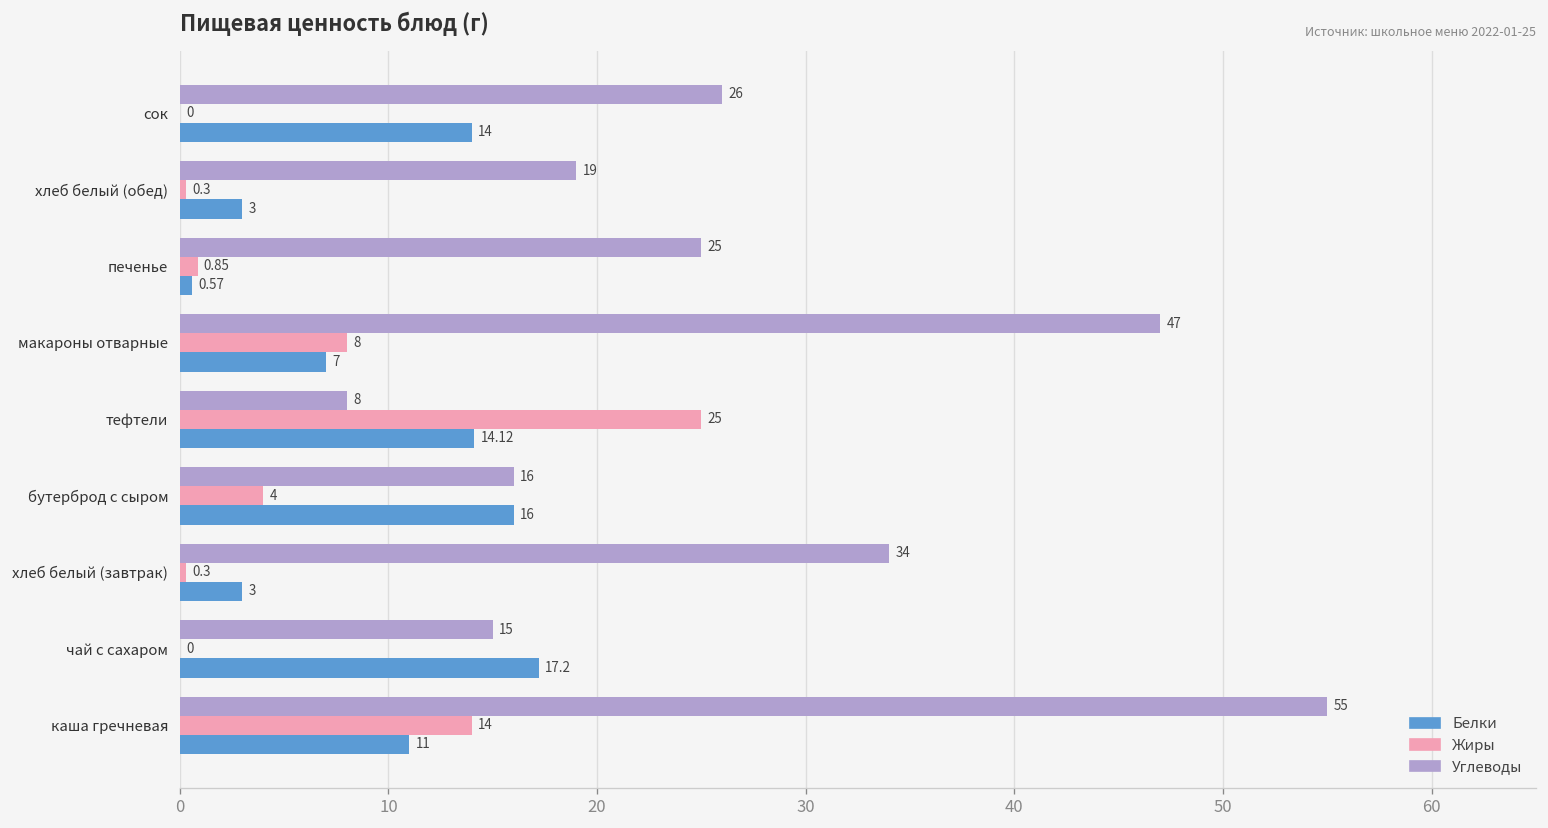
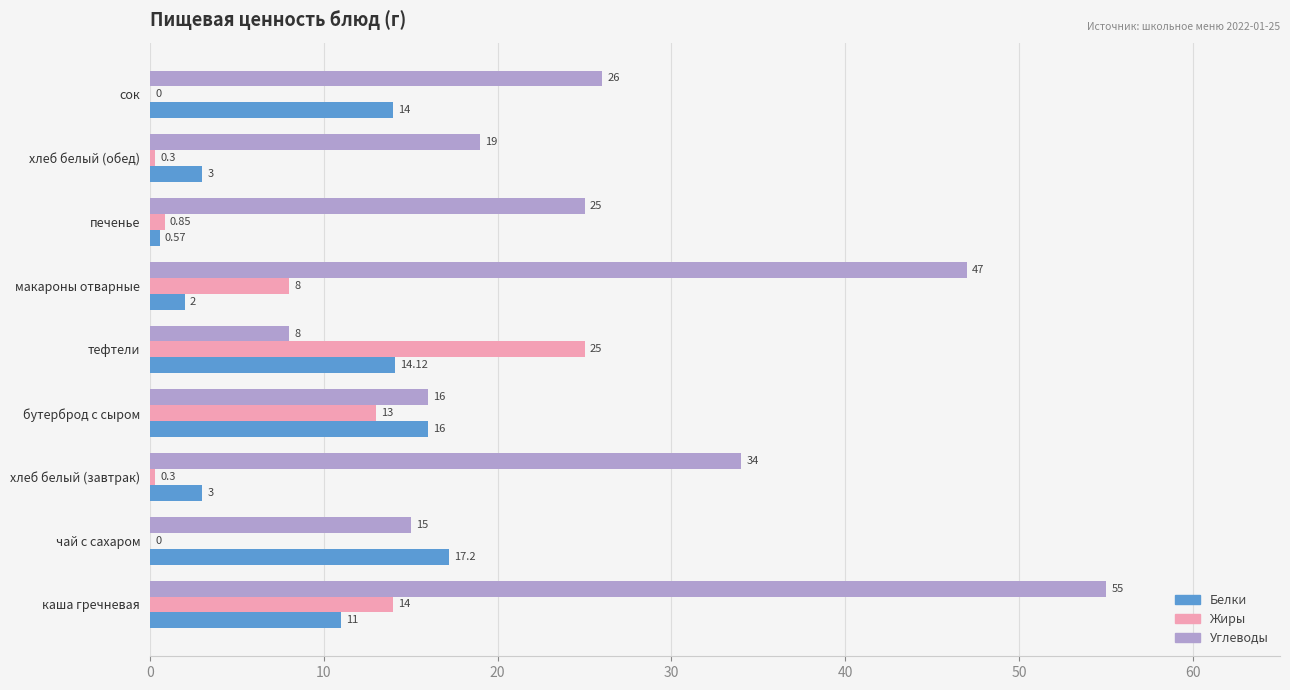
  {
    "Белки": {
      "сок": 14,
      "хлеб белый (обед)": 3,
      "печенье": 0.57,
-     "макароны отварные": 7,
+     "макароны отварные": 2,
      "тефтели": 14.12,
      "бутерброд с сыром": 16,
      "хлеб белый (завтрак)": 3,
      "чай с сахаром": 17.2,
      "каша гречневая": 11
    },
    "Жиры": {
      "сок": 0,
      "хлеб белый (обед)": 0.3,
      "печенье": 0.85,
      "макароны отварные": 8,
      "тефтели": 25,
-     "бутерброд с сыром": 4,
+     "бутерброд с сыром": 13,
      "хлеб белый (завтрак)": 0.3,
      "чай с сахаром": 0,
      "каша гречневая": 14
    },
    "Углеводы": {
      "сок": 26,
      "хлеб белый (обед)": 19,
      "печенье": 25,
      "макароны отварные": 47,
      "тефтели": 8,
      "бутерброд с сыром": 16,
      "хлеб белый (завтрак)": 34,
      "чай с сахаром": 15,
      "каша гречневая": 55
    }
  }
